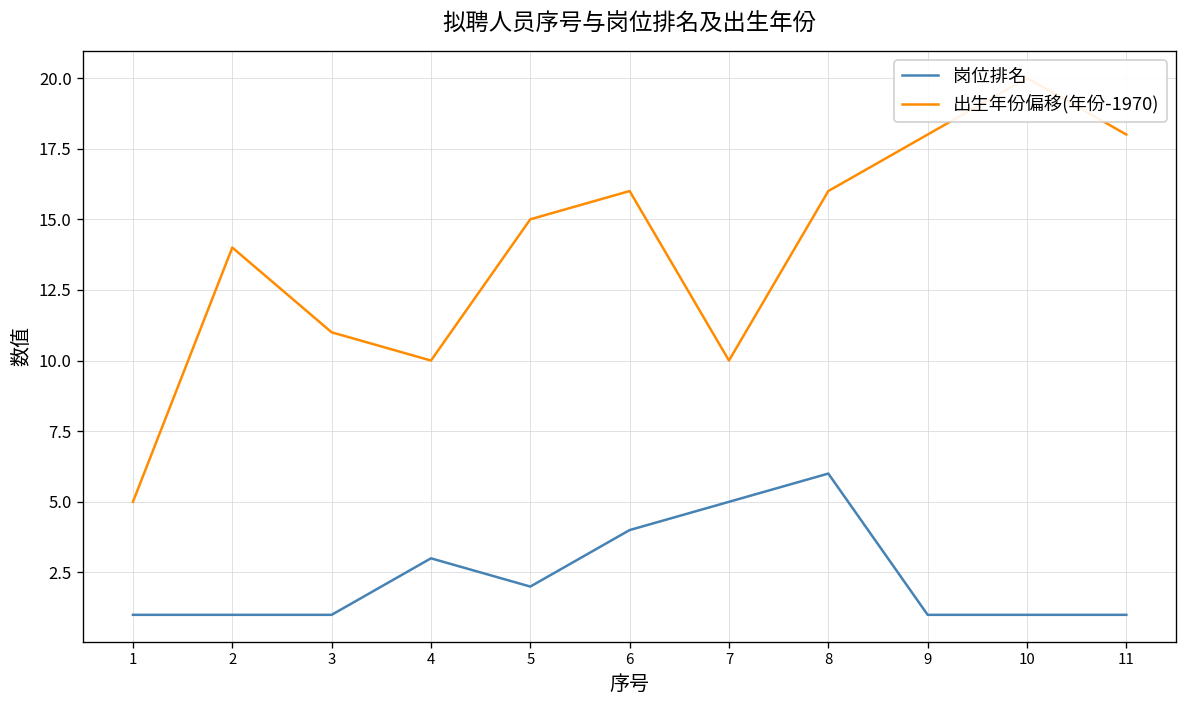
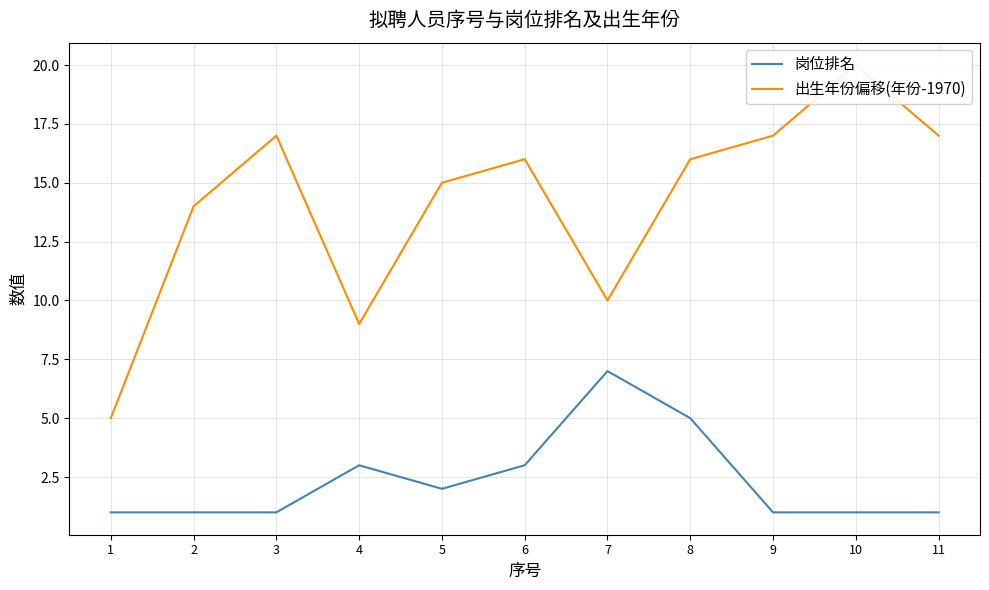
  {
    "岗位排名": {
      "1": 1,
      "2": 1,
      "3": 1,
      "4": 3,
      "5": 2,
-     "6": 4,
-     "7": 5,
-     "8": 6,
+     "6": 3,
+     "7": 7,
+     "8": 5,
      "9": 1,
      "10": 1,
      "11": 1
    },
    "出生年份偏移(年份-1970)": {
      "1": 5.0,
      "2": 14.0,
-     "3": 11.0,
-     "4": 10.0,
+     "3": 17.0,
+     "4": 9.0,
      "5": 15.0,
      "6": 16.0,
      "7": 10.0,
      "8": 16.0,
-     "9": 18.0,
-     "11": 18.0
+     "9": 17.0,
+     "11": 17.0
    }
  }
